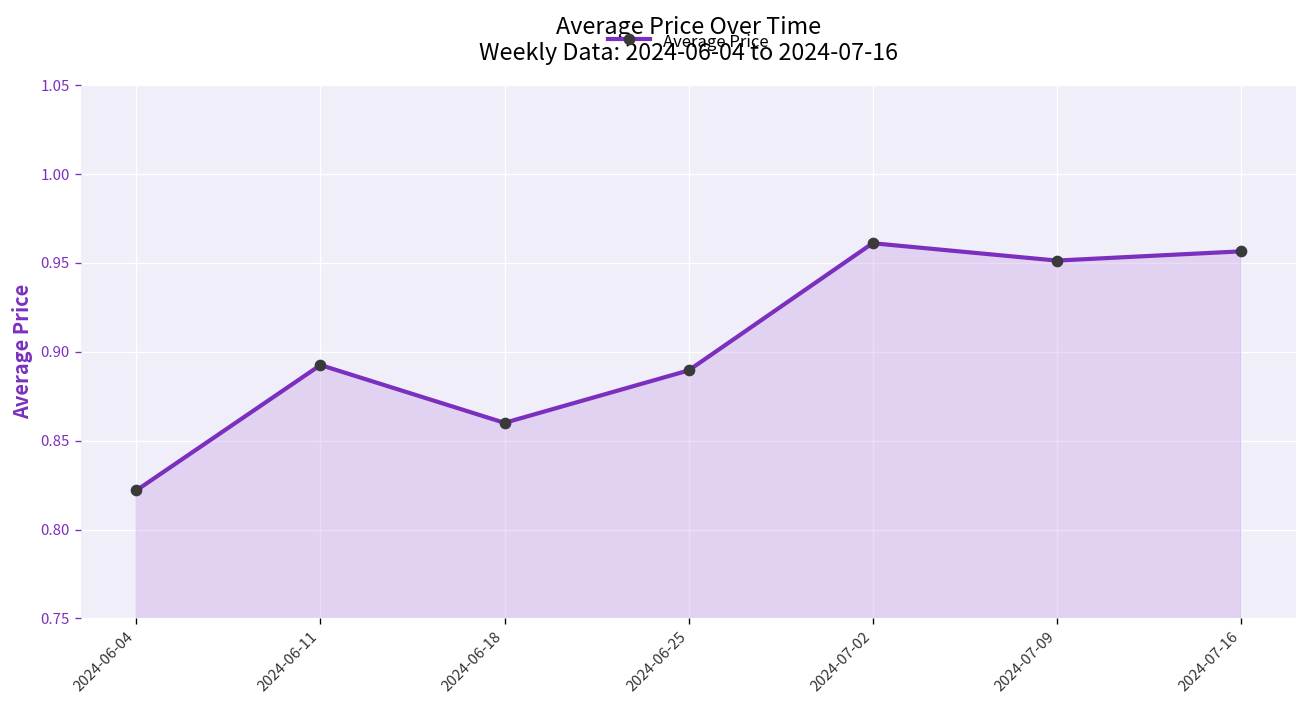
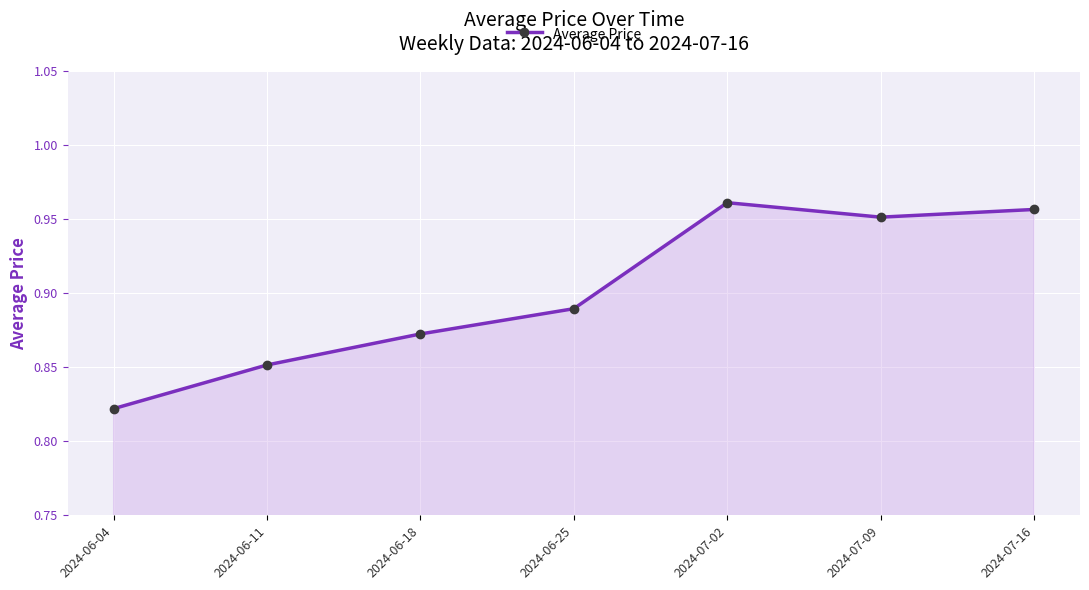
  {
    "2024-06-04": 0.822,
-   "2024-06-11": 0.893,
-   "2024-06-18": 0.860,
+   "2024-06-11": 0.852,
+   "2024-06-18": 0.872,
    "2024-06-25": 0.890,
    "2024-07-02": 0.961,
    "2024-07-09": 0.951,
    "2024-07-16": 0.957
  }
